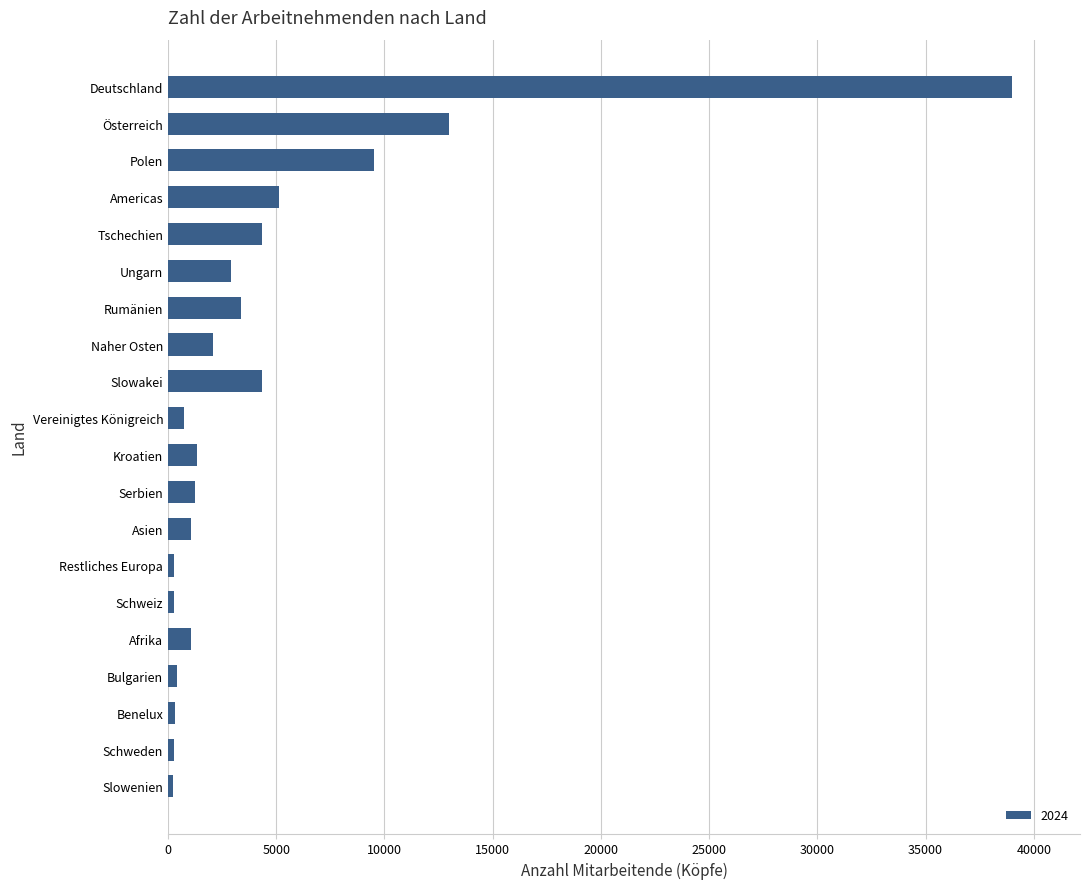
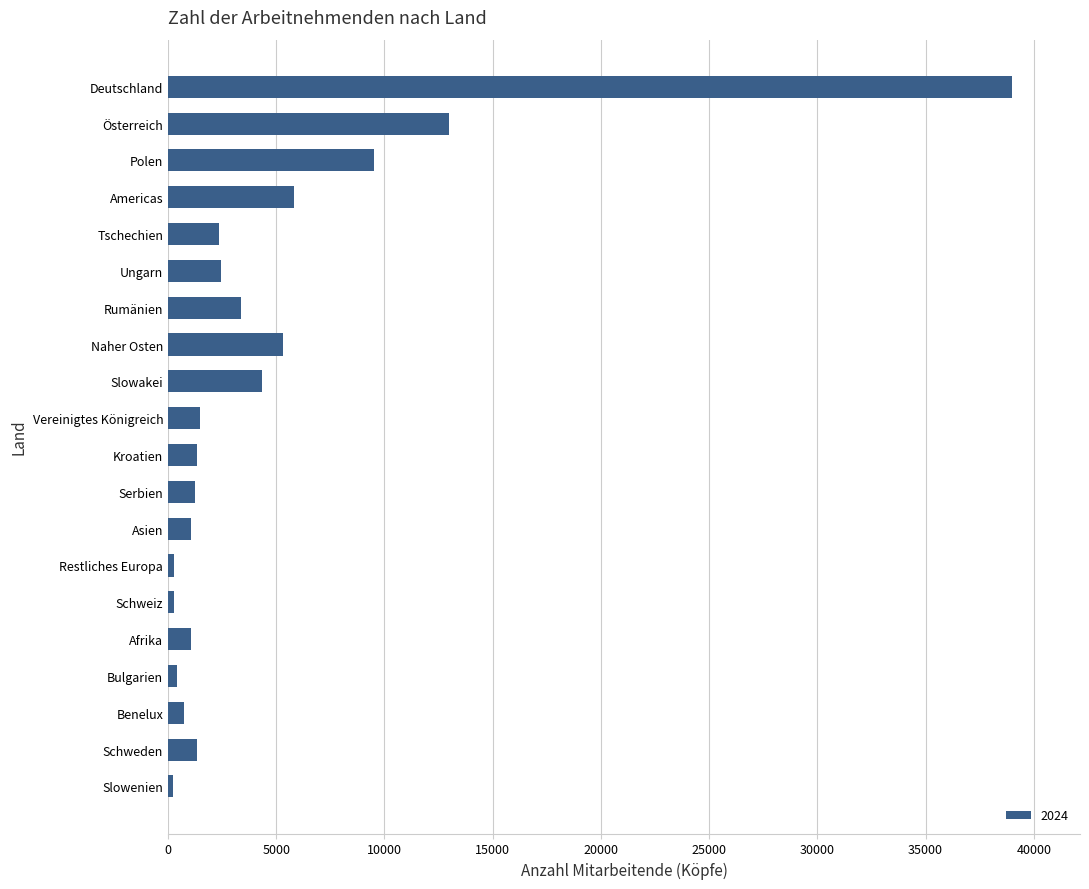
  {
    "Deutschland": 39000,
    "Österreich": 13000,
    "Polen": 9500,
-   "Americas": 5100,
-   "Tschechien": 4300,
-   "Ungarn": 2900,
+   "Americas": 5800,
+   "Tschechien": 2400,
+   "Ungarn": 2400,
    "Rumänien": 3400,
-   "Naher Osten": 2100,
+   "Naher Osten": 5300,
    "Slowakei": 4300,
-   "Vereinigtes Königreich": 700,
+   "Vereinigtes Königreich": 1500,
    "Kroatien": 1400,
    "Serbien": 1200,
    "Asien": 1100,
    "Restliches Europa": 300,
    "Schweiz": 300,
    "Afrika": 1000,
    "Bulgarien": 400,
-   "Benelux": 300,
-   "Schweden": 300,
+   "Benelux": 700,
+   "Schweden": 1300,
    "Slowenien": 300
  }
